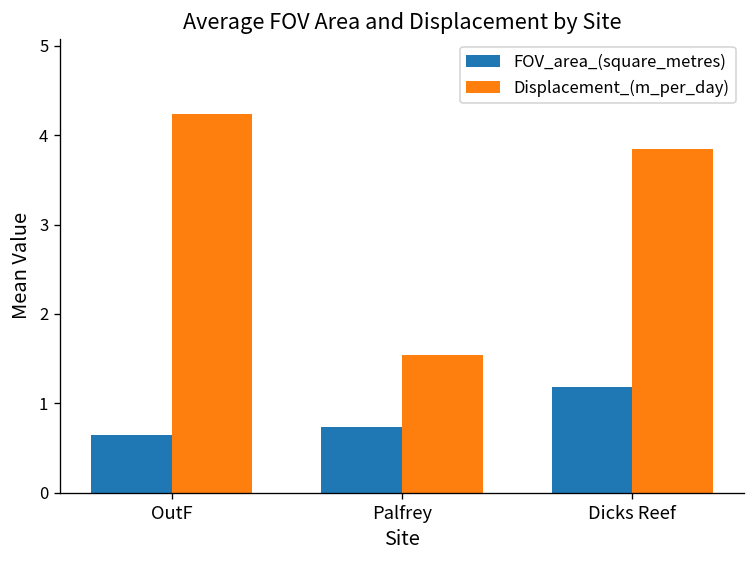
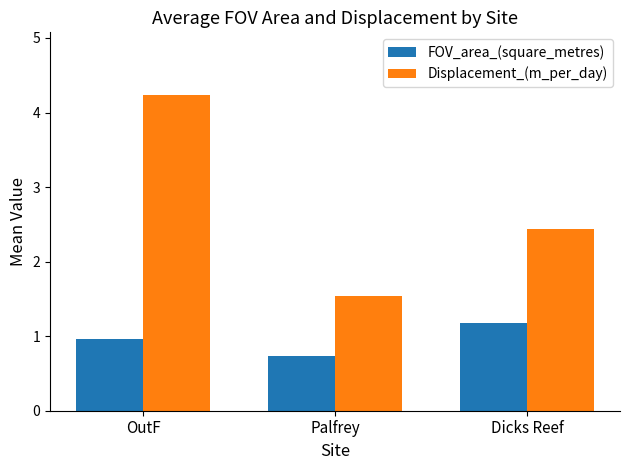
  {
    "FOV_area_(square_metres)": {
-     "OutF": 0.6,
+     "OutF": 1.0,
      "Palfrey": 0.7,
      "Dicks Reef": 1.2
    },
    "Displacement_(m_per_day)": {
      "OutF": 4.2,
      "Palfrey": 1.5,
-     "Dicks Reef": 3.8
+     "Dicks Reef": 2.4
    }
  }
